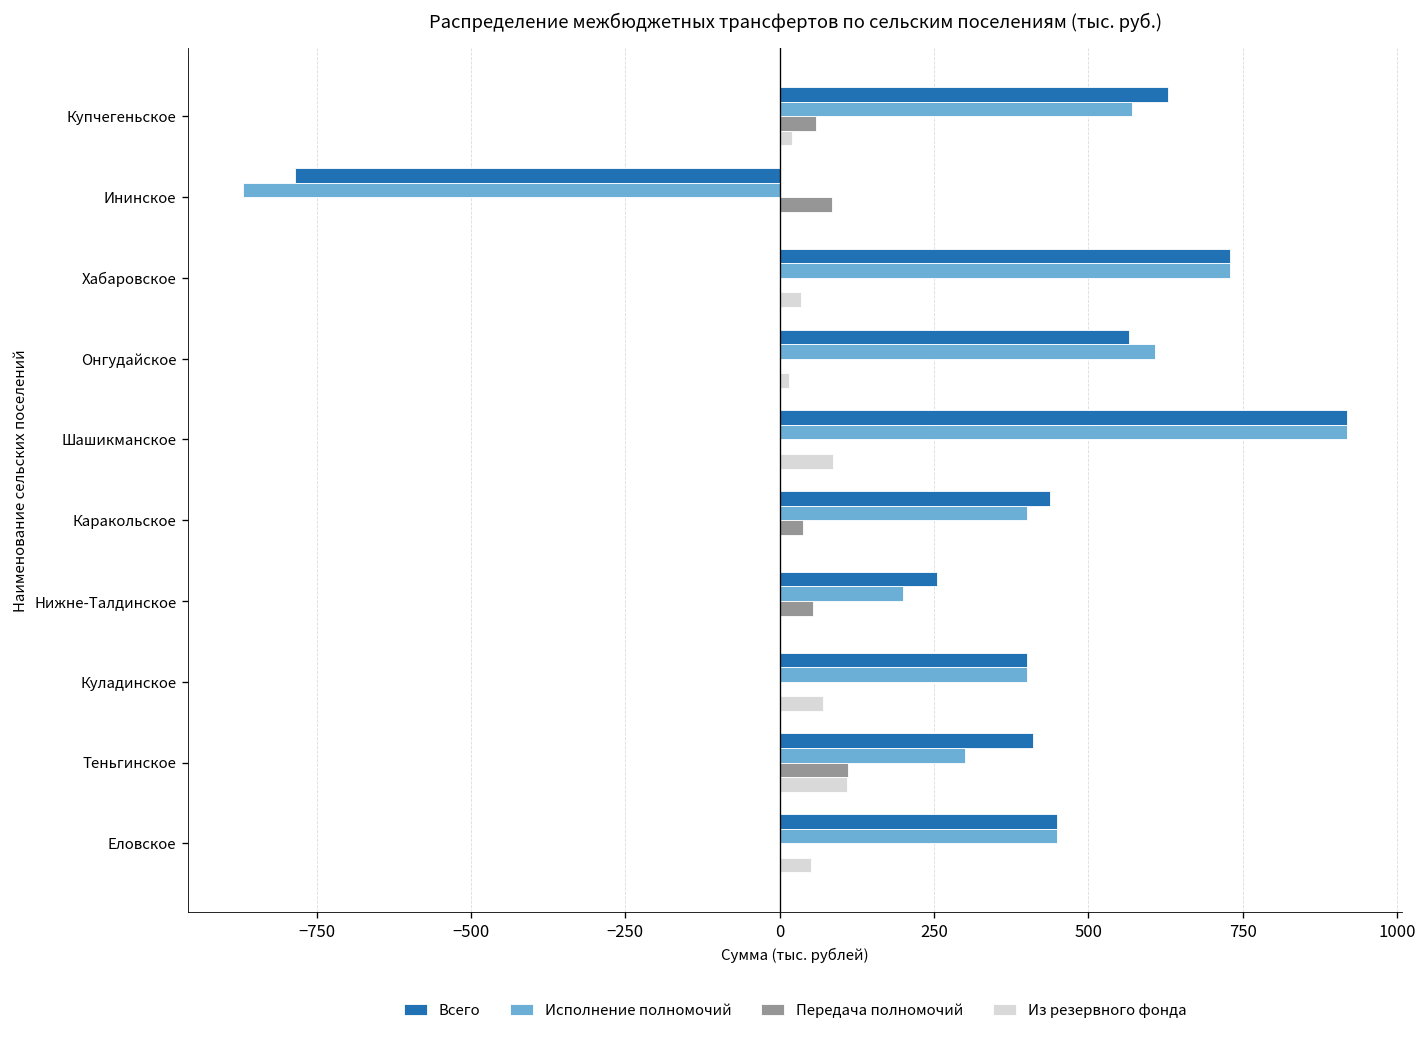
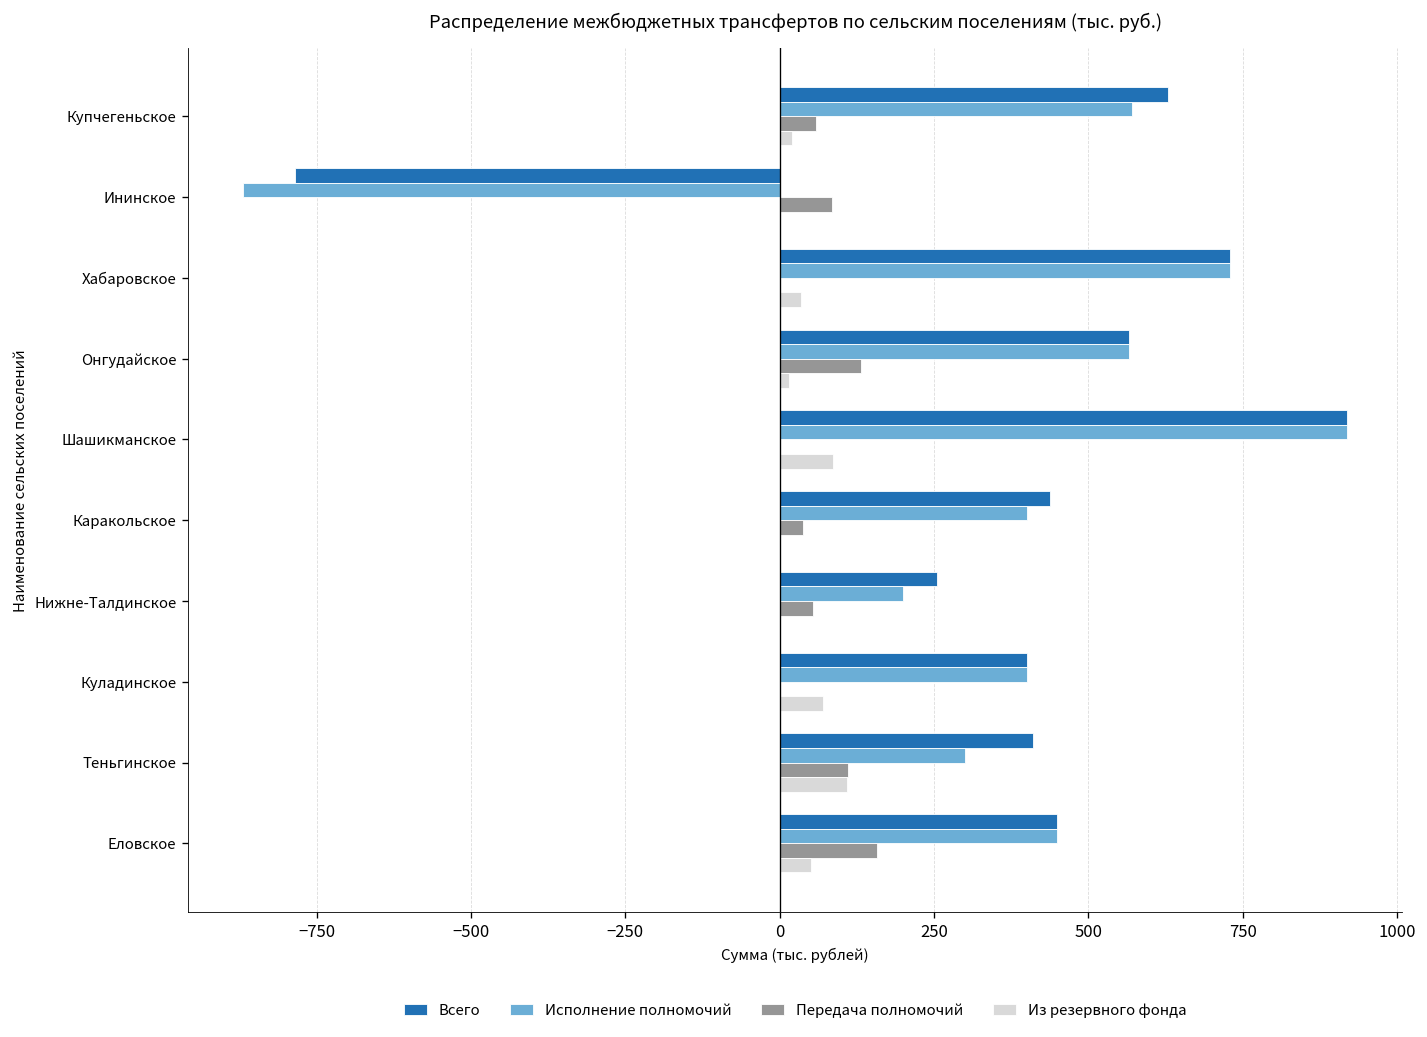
  {
    "Всего": {
      "Купчегеньское": 630,
      "Ининское": -790,
      "Хабаровское": 730,
      "Онгудайское": 570,
      "Шашикманское": 920,
      "Каракольское": 440,
      "Нижне-Талдинское": 250,
      "Куладинское": 400,
      "Теньгинское": 410,
      "Еловское": 450
    },
    "Исполнение полномочий": {
      "Купчегеньское": 570,
      "Ининское": -870,
      "Хабаровское": 730,
-     "Онгудайское": 610,
+     "Онгудайское": 570,
      "Шашикманское": 920,
      "Каракольское": 400,
      "Нижне-Талдинское": 200,
      "Куладинское": 400,
      "Теньгинское": 300,
      "Еловское": 450
    },
    "Передача полномочий": {
      "Купчегеньское": 60,
      "Ининское": 80,
      "Хабаровское": 0,
-     "Онгудайское": 0,
+     "Онгудайское": 130,
      "Шашикманское": 0,
      "Каракольское": 40,
      "Нижне-Талдинское": 50,
      "Куладинское": 0,
      "Теньгинское": 110,
-     "Еловское": 0
+     "Еловское": 160
    },
    "Из резервного фонда": {
      "Купчегеньское": 20,
      "Ининское": 0,
      "Хабаровское": 30,
      "Онгудайское": 20,
      "Шашикманское": 90,
      "Каракольское": 0,
      "Нижне-Талдинское": 0,
      "Куладинское": 70,
      "Теньгинское": 110,
      "Еловское": 50
    }
  }
